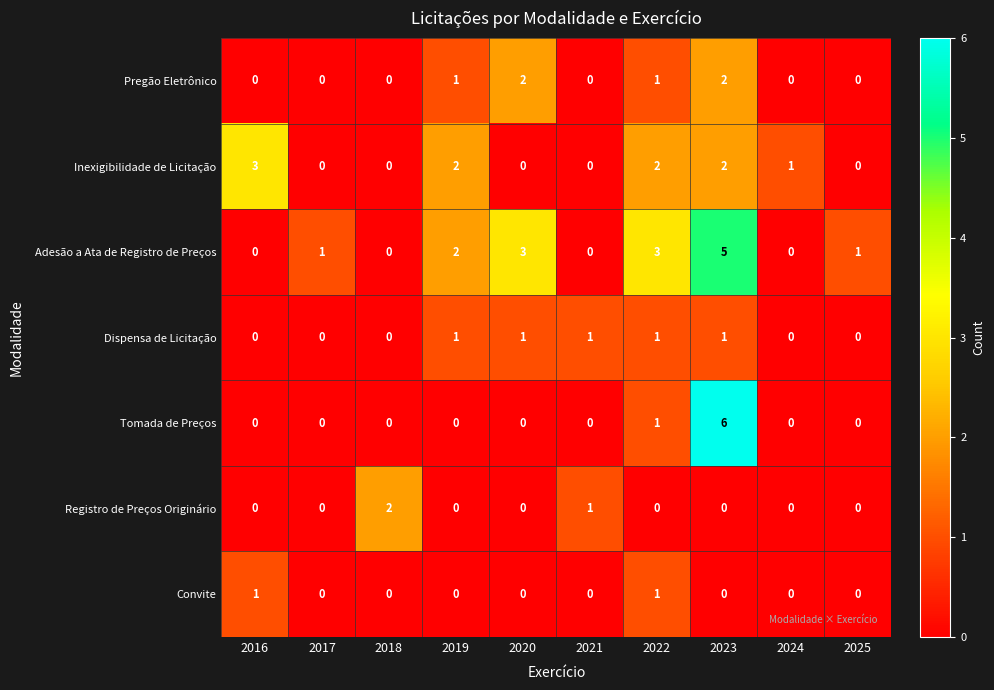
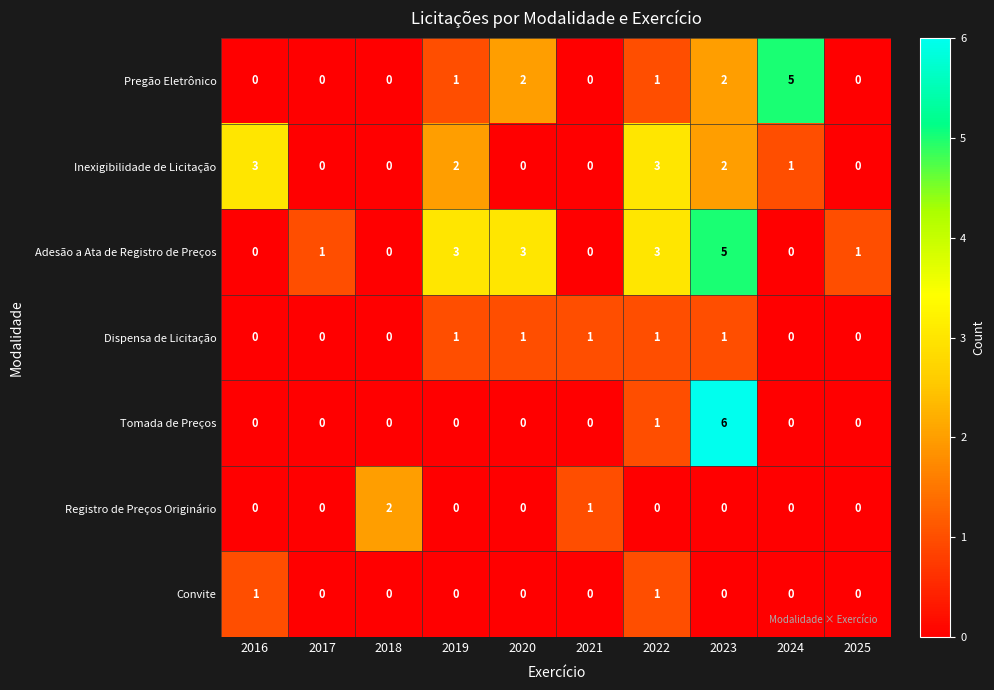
  {
    "Pregão Eletrônico": {
      "2016": 0,
      "2017": 0,
      "2018": 0,
      "2019": 1,
      "2020": 2,
      "2021": 0,
      "2022": 1,
      "2023": 2,
-     "2024": 0,
+     "2024": 5,
      "2025": 0
    },
    "Inexigibilidade de Licitação": {
      "2016": 3,
      "2017": 0,
      "2018": 0,
      "2019": 2,
      "2020": 0,
      "2021": 0,
-     "2022": 2,
+     "2022": 3,
      "2023": 2,
      "2024": 1,
      "2025": 0
    },
    "Adesão a Ata de Registro de Preços": {
      "2016": 0,
      "2017": 1,
      "2018": 0,
-     "2019": 2,
+     "2019": 3,
      "2020": 3,
      "2021": 0,
      "2022": 3,
      "2023": 5,
      "2024": 0,
      "2025": 1
    },
    "Dispensa de Licitação": {
      "2016": 0,
      "2017": 0,
      "2018": 0,
      "2019": 1,
      "2020": 1,
      "2021": 1,
      "2022": 1,
      "2023": 1,
      "2024": 0,
      "2025": 0
    },
    "Tomada de Preços": {
      "2016": 0,
      "2017": 0,
      "2018": 0,
      "2019": 0,
      "2020": 0,
      "2021": 0,
      "2022": 1,
      "2023": 6,
      "2024": 0,
      "2025": 0
    },
    "Registro de Preços Originário": {
      "2016": 0,
      "2017": 0,
      "2018": 2,
      "2019": 0,
      "2020": 0,
      "2021": 1,
      "2022": 0,
      "2023": 0,
      "2024": 0,
      "2025": 0
    },
    "Convite": {
      "2016": 1,
      "2017": 0,
      "2018": 0,
      "2019": 0,
      "2020": 0,
      "2021": 0,
      "2022": 1,
      "2023": 0,
      "2025": 0
    }
  }
